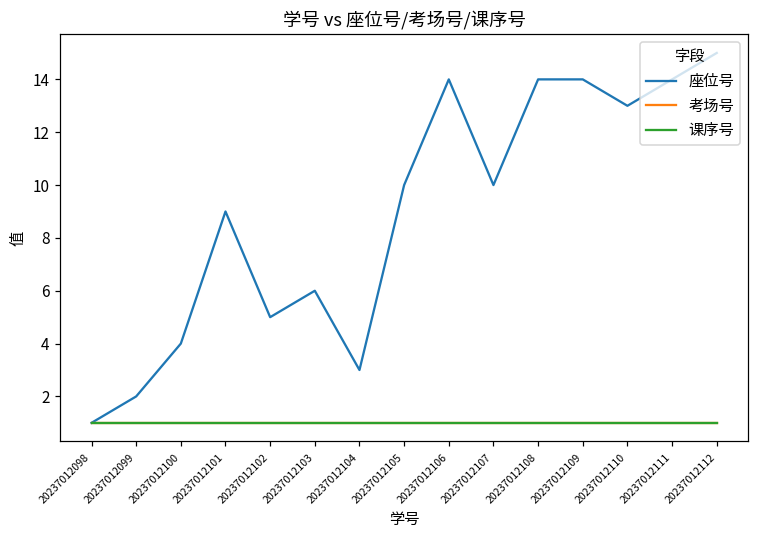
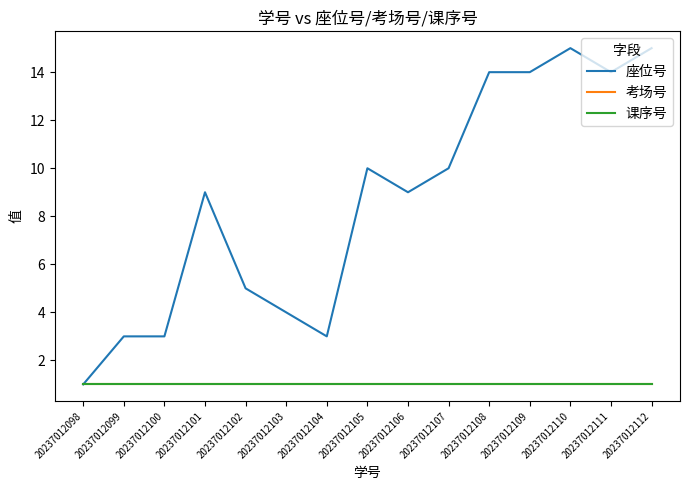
  {
    "座位号": {
-     "20237012099": 2,
-     "20237012100": 4,
+     "20237012099": 3,
+     "20237012100": 3,
      "20237012101": 9,
      "20237012102": 5,
-     "20237012103": 6,
+     "20237012103": 4,
      "20237012104": 3,
      "20237012105": 10,
-     "20237012106": 14,
+     "20237012106": 9,
      "20237012107": 10,
      "20237012108": 14,
      "20237012109": 14,
-     "20237012110": 13
+     "20237012110": 15
    },
    "课序号": {
      "20237012099": 1,
      "20237012100": 1,
      "20237012101": 1,
      "20237012102": 1,
      "20237012103": 1,
      "20237012104": 1,
      "20237012105": 1,
      "20237012106": 1,
      "20237012107": 1,
      "20237012108": 1,
      "20237012109": 1,
      "20237012110": 1,
      "20237012111": 1,
      "20237012112": 1
    }
  }
